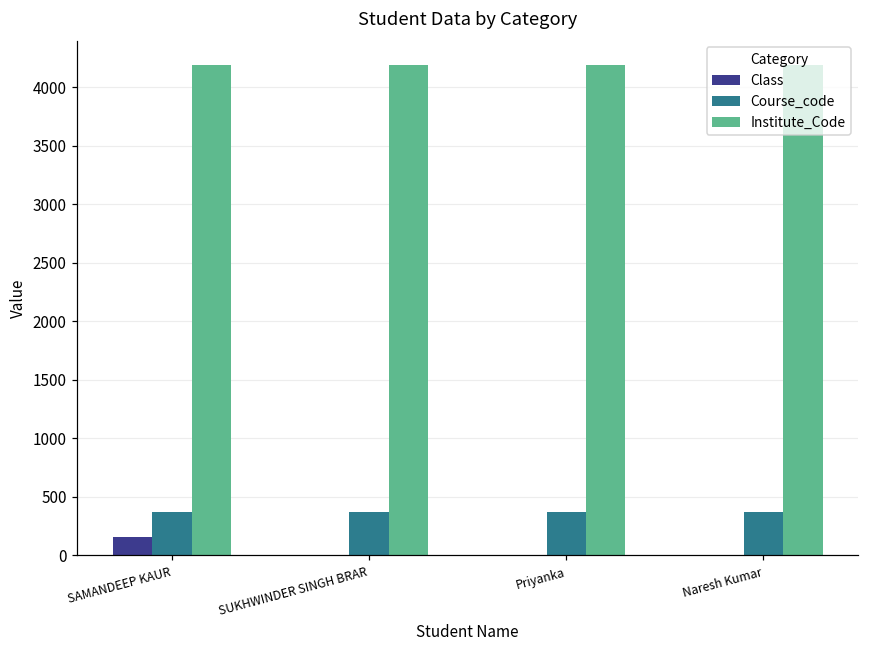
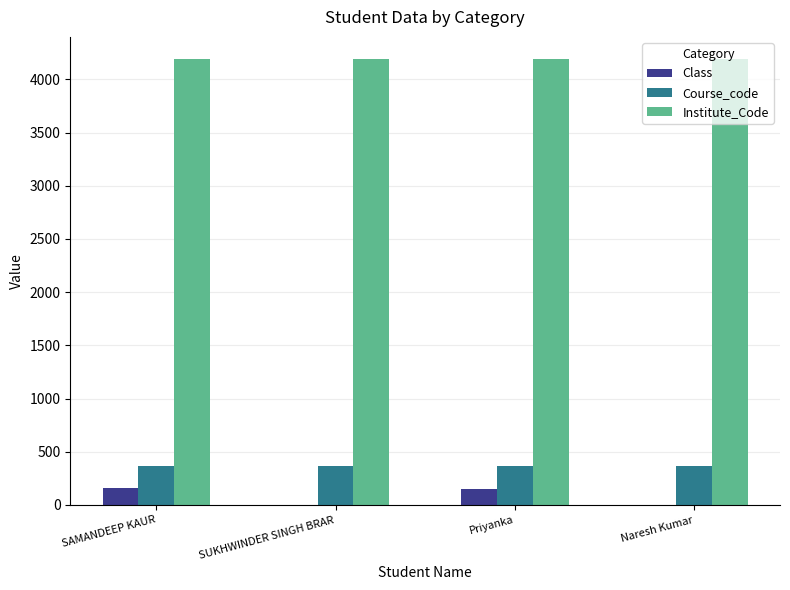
  {
    "Class": {
      "SAMANDEEP KAUR": 160,
-     "Priyanka": 0
+     "Priyanka": 150
    },
    "Course_code": {
      "SAMANDEEP KAUR": 370,
      "SUKHWINDER SINGH BRAR": 370,
      "Priyanka": 370,
      "Naresh Kumar": 370
    },
    "Institute_Code": {
      "SAMANDEEP KAUR": 4190,
      "SUKHWINDER SINGH BRAR": 4190,
      "Priyanka": 4190
    }
  }
